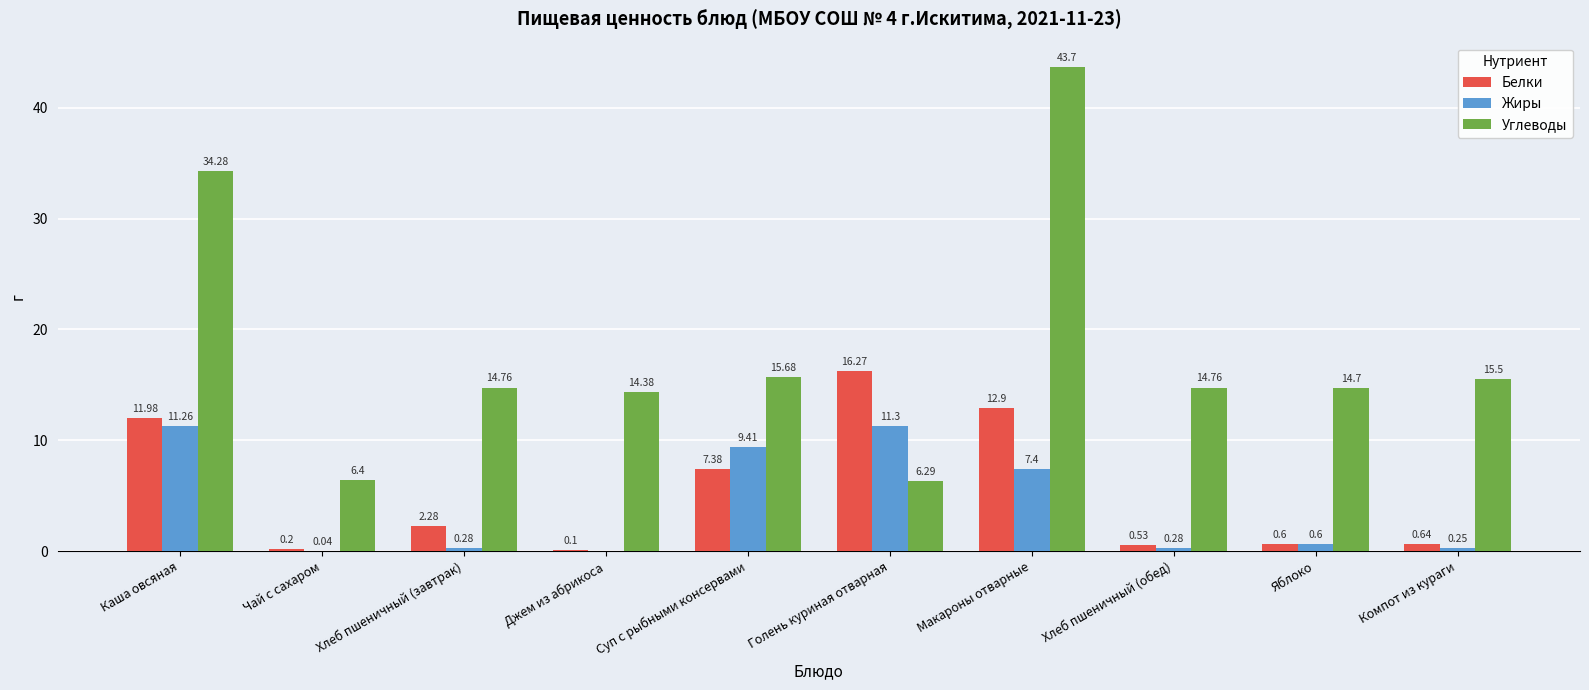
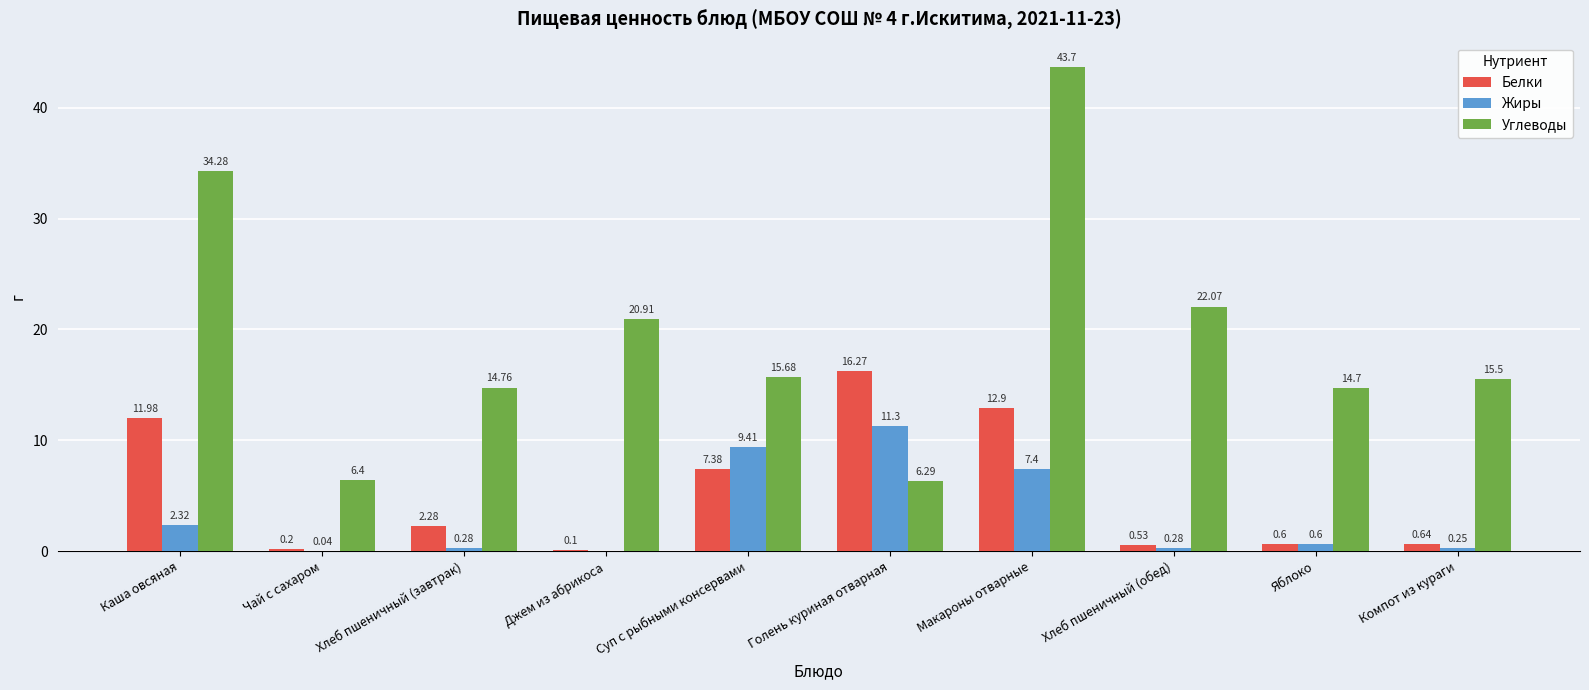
  {
    "Белки": {
      "Каша овсяная": 11.98,
      "Чай с сахаром": 0.2,
      "Хлеб пшеничный (завтрак)": 2.28,
      "Джем из абрикоса": 0.1,
      "Суп с рыбными консервами": 7.38,
      "Голень куриная отварная": 16.27,
      "Макароны отварные": 12.9,
      "Хлеб пшеничный (обед)": 0.53,
      "Яблоко": 0.6,
      "Компот из кураги": 0.64
    },
    "Жиры": {
-     "Каша овсяная": 11.26,
+     "Каша овсяная": 2.32,
      "Чай с сахаром": 0.04,
      "Хлеб пшеничный (завтрак)": 0.28,
      "Суп с рыбными консервами": 9.41,
      "Голень куриная отварная": 11.3,
      "Макароны отварные": 7.4,
      "Хлеб пшеничный (обед)": 0.28,
      "Яблоко": 0.6,
      "Компот из кураги": 0.25
    },
    "Углеводы": {
      "Каша овсяная": 34.28,
      "Чай с сахаром": 6.4,
      "Хлеб пшеничный (завтрак)": 14.76,
-     "Джем из абрикоса": 14.38,
+     "Джем из абрикоса": 20.91,
      "Суп с рыбными консервами": 15.68,
      "Голень куриная отварная": 6.29,
      "Макароны отварные": 43.7,
-     "Хлеб пшеничный (обед)": 14.76,
+     "Хлеб пшеничный (обед)": 22.07,
      "Яблоко": 14.7,
      "Компот из кураги": 15.5
    }
  }
